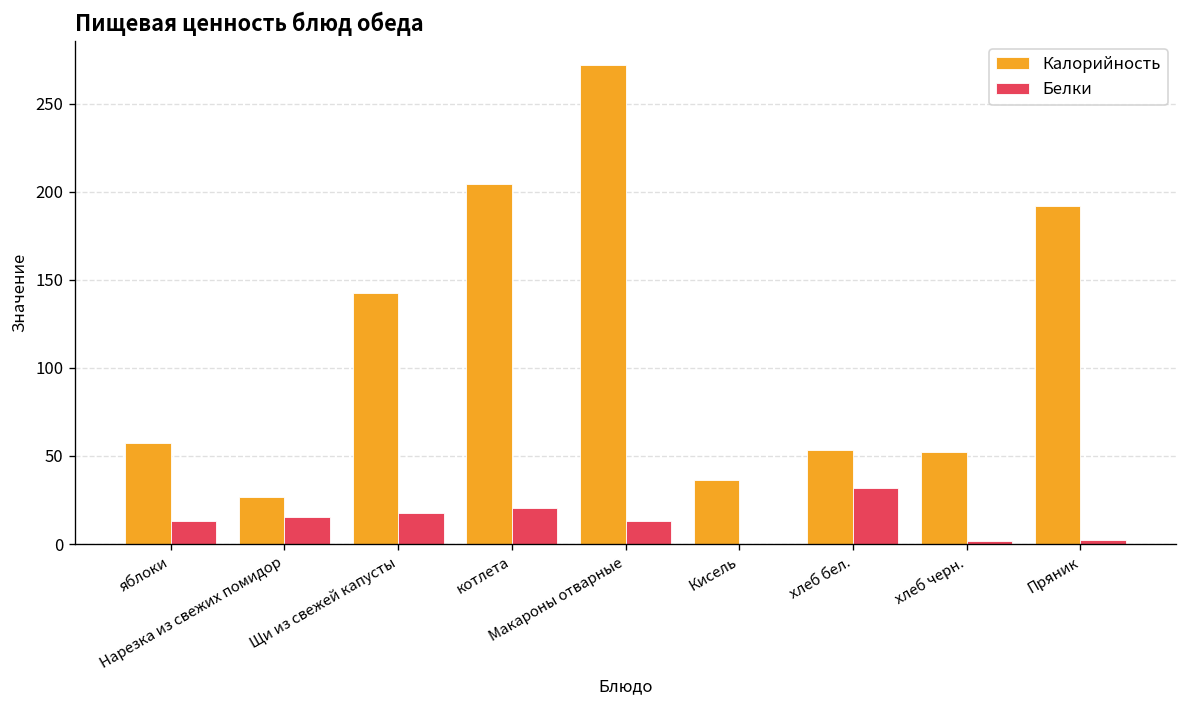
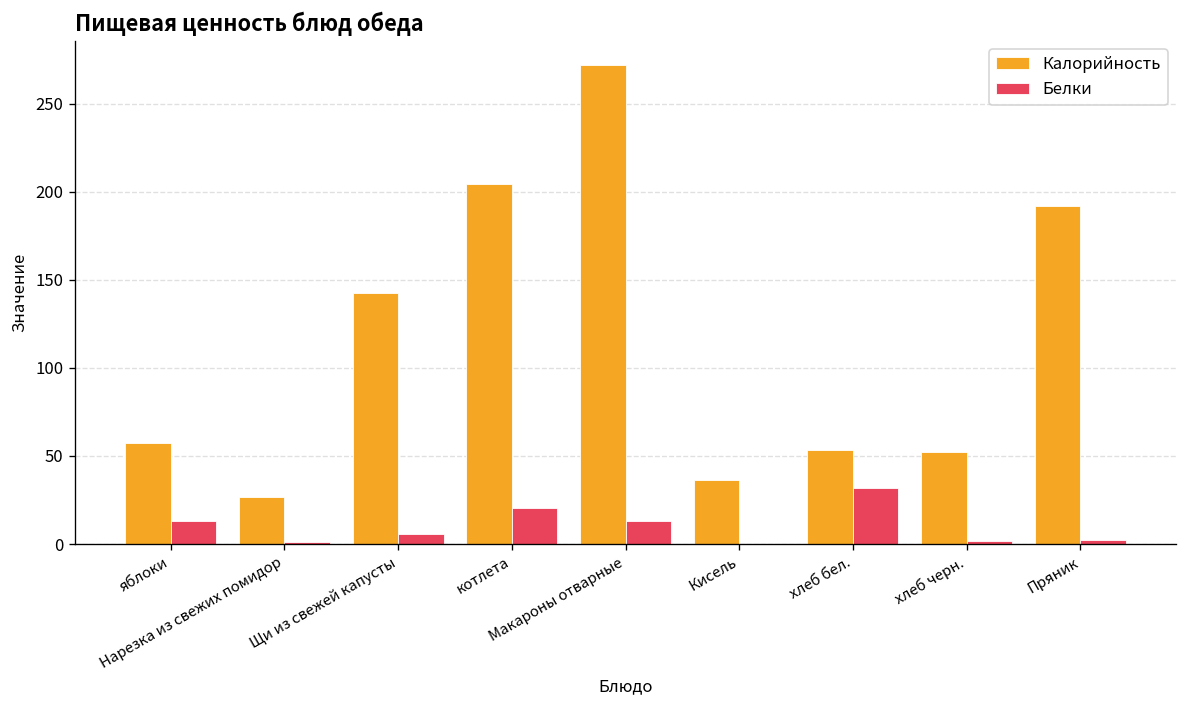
  {
    "Калорийность": {
      "яблоки": 57,
      "Нарезка из свежих помидор": 27,
      "Щи из свежей капусты": 142,
      "котлета": 205,
      "Макароны отварные": 272,
      "Кисель": 37,
      "хлеб бел.": 53,
      "хлеб черн.": 53,
      "Пряник": 192
    },
    "Белки": {
      "яблоки": 13,
-     "Нарезка из свежих помидор": 16,
-     "Щи из свежей капусты": 18,
+     "Нарезка из свежих помидор": 1,
+     "Щи из свежей капусты": 6,
      "котлета": 21,
      "Макароны отварные": 13,
      "хлеб бел.": 32,
      "хлеб черн.": 2,
      "Пряник": 2
    }
  }
